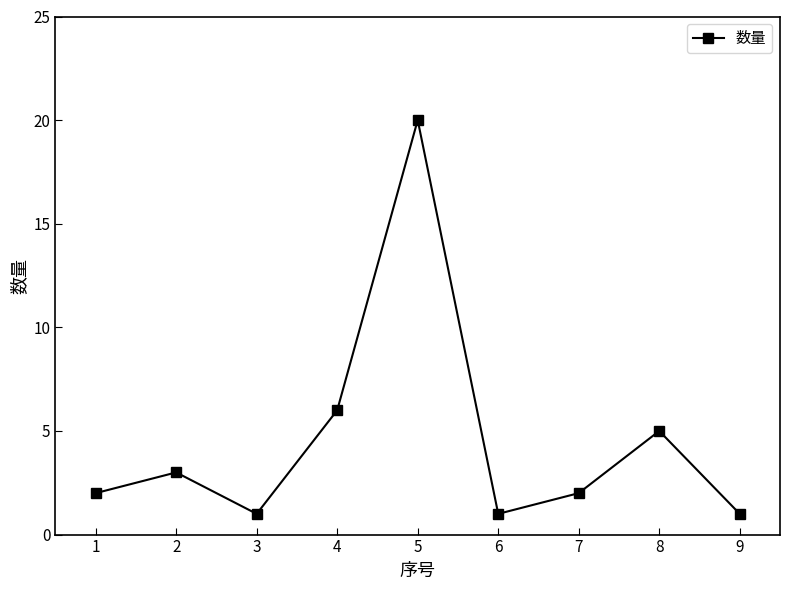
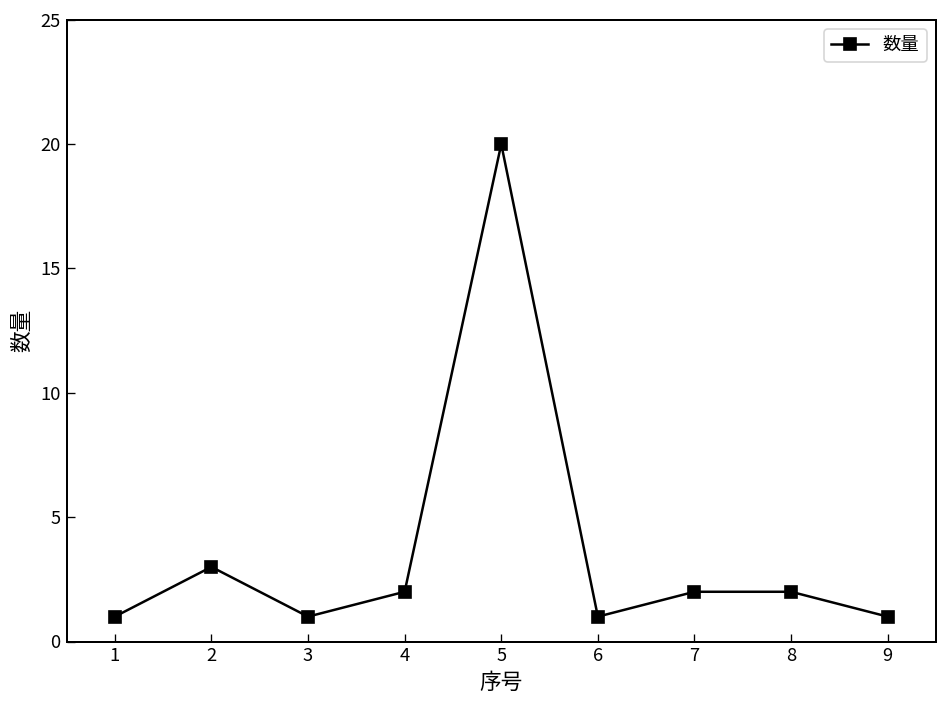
  {
-   "1": 2,
+   "1": 1,
    "2": 3,
    "3": 1,
-   "4": 6,
+   "4": 2,
    "5": 20,
    "6": 1,
    "7": 2,
-   "8": 5,
+   "8": 2,
    "9": 1
  }
